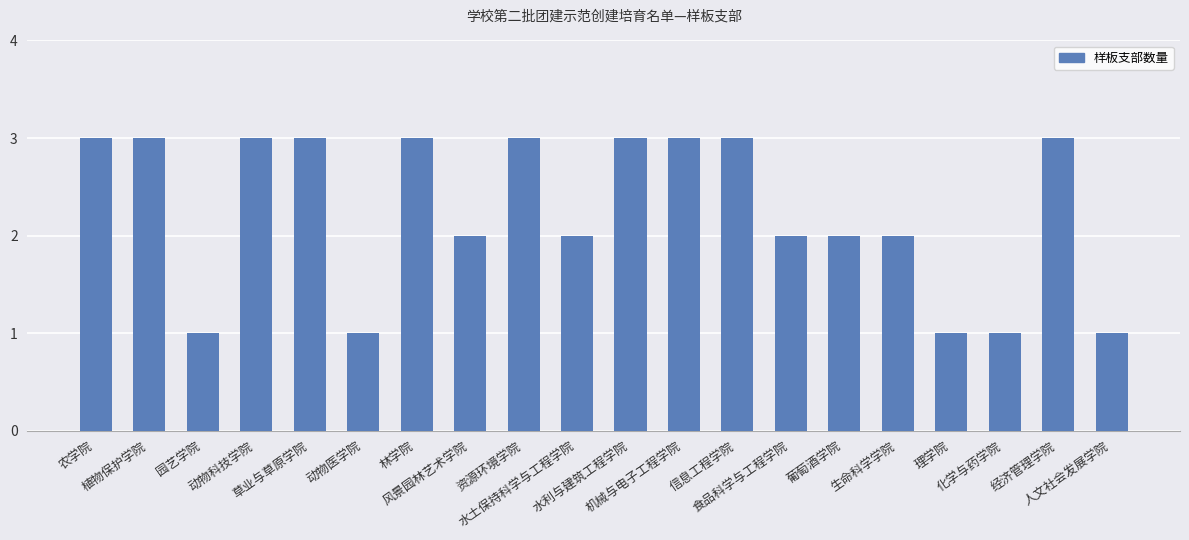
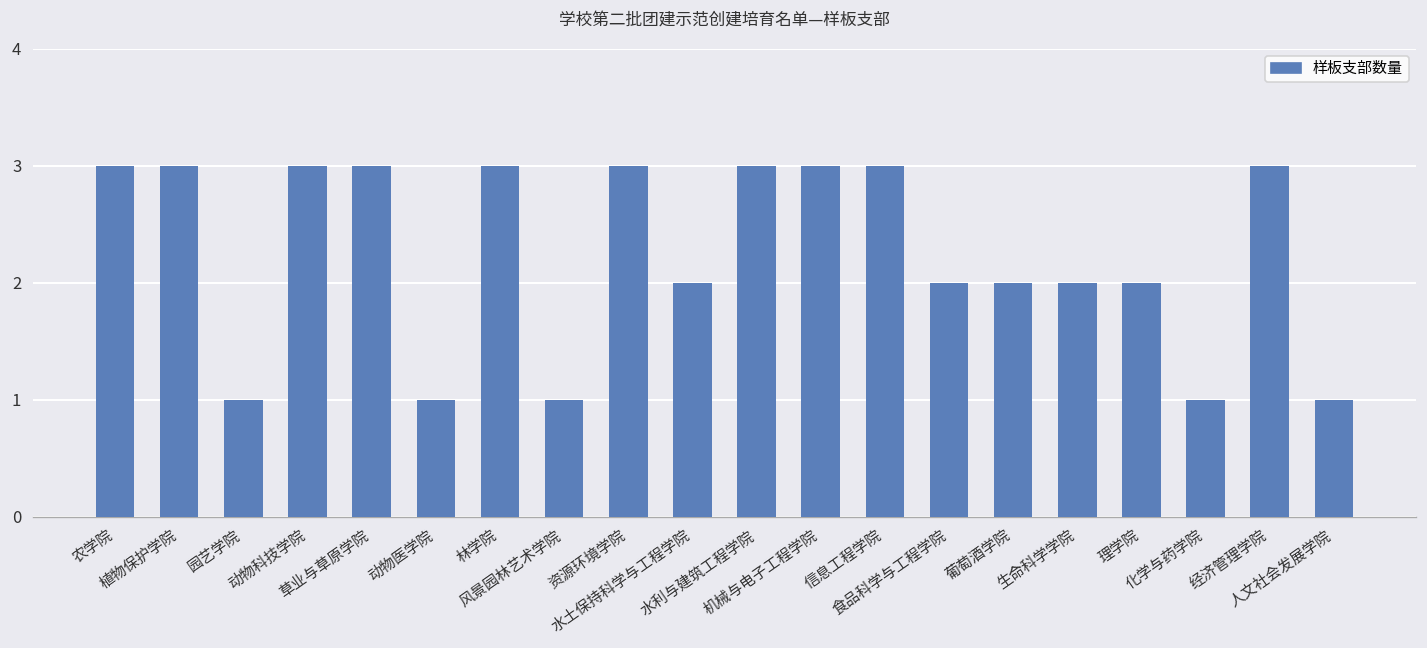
  {
    "农学院": 3,
    "植物保护学院": 3,
    "园艺学院": 1,
    "动物科技学院": 3,
    "草业与草原学院": 3,
    "动物医学院": 1,
    "林学院": 3,
-   "风景园林艺术学院": 2,
+   "风景园林艺术学院": 1,
    "资源环境学院": 3,
    "水土保持科学与工程学院": 2,
    "水利与建筑工程学院": 3,
    "机械与电子工程学院": 3,
    "信息工程学院": 3,
    "食品科学与工程学院": 2,
    "葡萄酒学院": 2,
    "生命科学学院": 2,
-   "理学院": 1,
+   "理学院": 2,
    "化学与药学院": 1,
    "经济管理学院": 3,
    "人文社会发展学院": 1
  }
